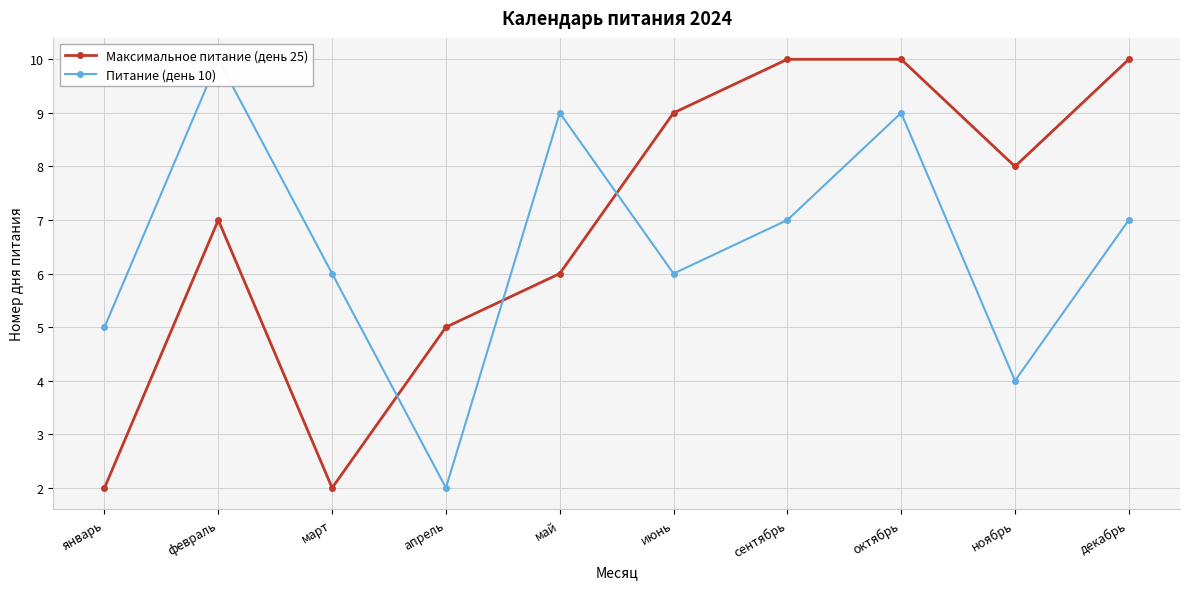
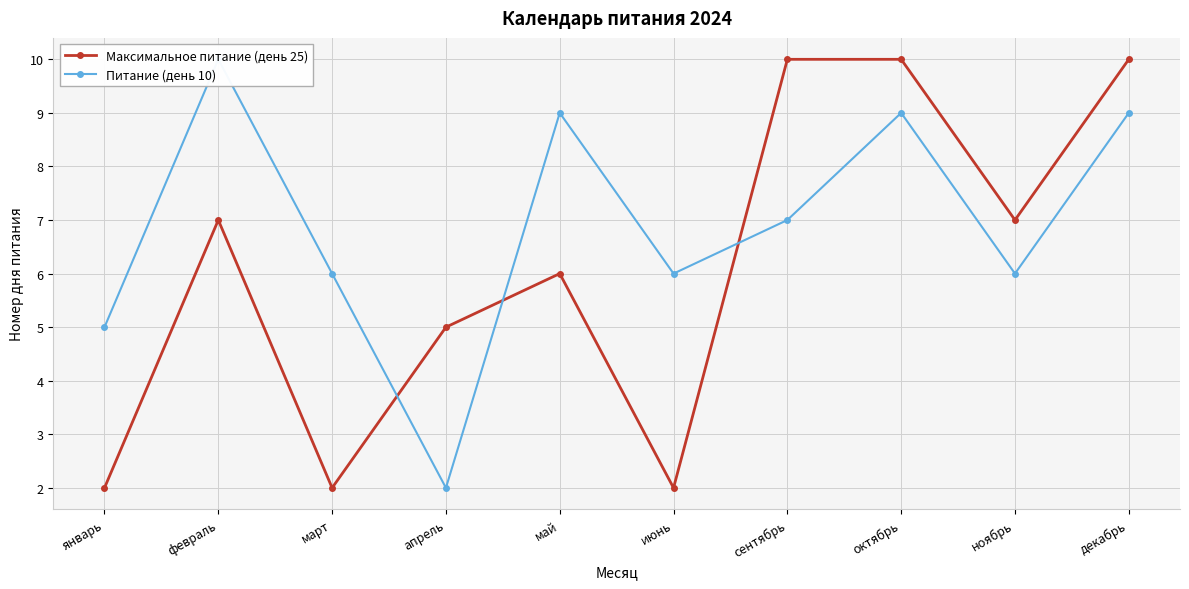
  {
    "Максимальное питание (день 25)": {
      "январь": 2,
      "февраль": 7,
      "март": 2,
      "апрель": 5,
      "май": 6,
-     "июнь": 9,
+     "июнь": 2,
      "сентябрь": 10,
      "октябрь": 10,
-     "ноябрь": 8,
+     "ноябрь": 7,
      "декабрь": 10
    },
    "Питание (день 10)": {
      "январь": 5,
      "март": 6,
      "апрель": 2,
      "май": 9,
      "июнь": 6,
      "сентябрь": 7,
      "октябрь": 9,
-     "ноябрь": 4,
-     "декабрь": 7
+     "ноябрь": 6,
+     "декабрь": 9
    }
  }
